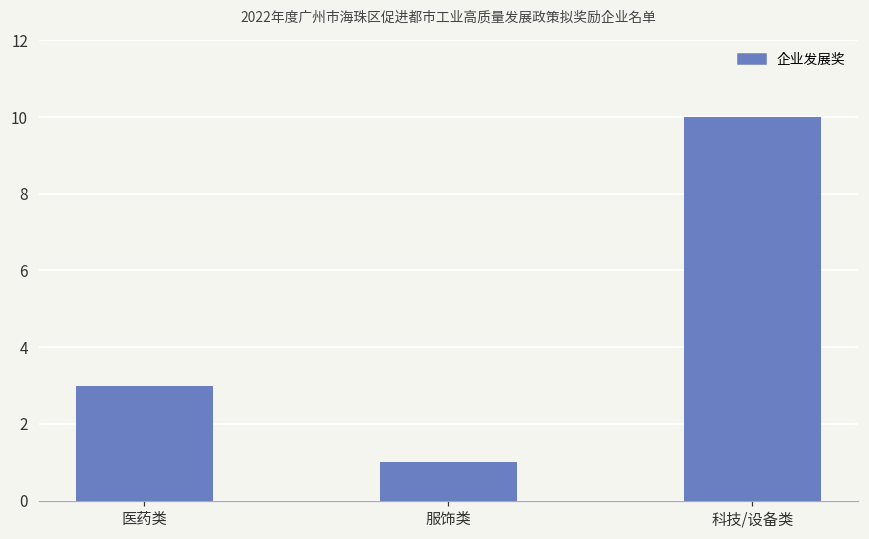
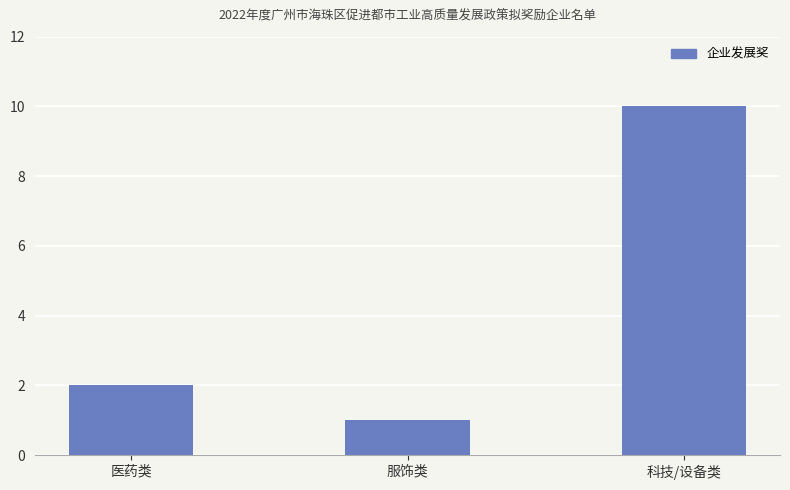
  {
-   "医药类": 3,
+   "医药类": 2,
    "服饰类": 1,
    "科技/设备类": 10
  }
